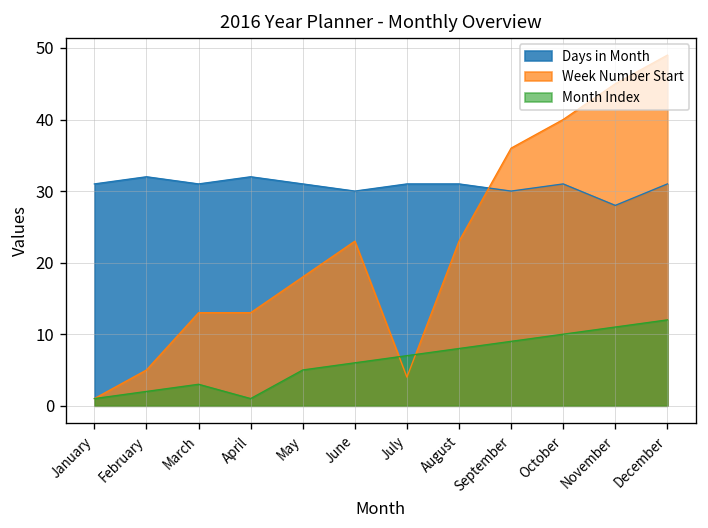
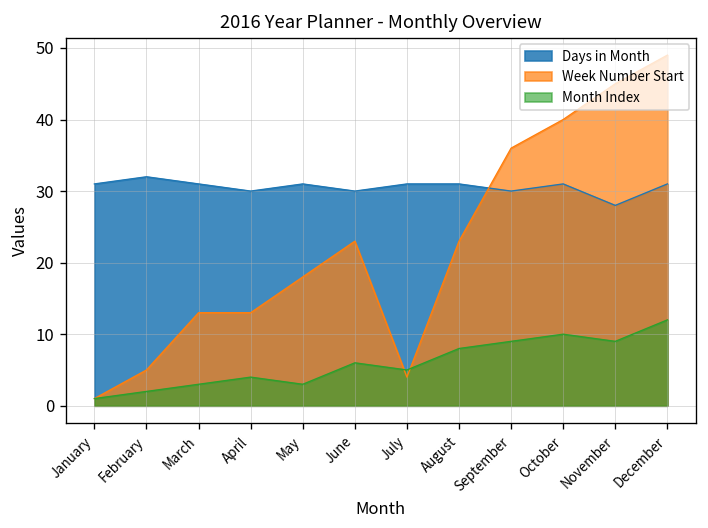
  {
    "Days in Month": {
      "January": 31,
      "February": 32,
      "March": 31,
-     "April": 32,
+     "April": 30,
      "May": 31,
      "June": 30,
      "July": 31,
      "August": 31,
      "September": 30,
      "October": 31,
      "November": 28,
      "December": 31
    },
    "Week Number Start": {
      "February": 5,
      "March": 13,
      "April": 13,
      "May": 18,
      "June": 23,
      "July": 4,
      "August": 23,
      "September": 36,
      "October": 40
    },
    "Month Index": {
      "February": 2,
      "March": 3,
-     "April": 1,
-     "May": 5,
+     "April": 4,
+     "May": 3,
      "June": 6,
-     "July": 7,
+     "July": 5,
      "August": 8,
      "September": 9,
      "October": 10,
-     "November": 11,
+     "November": 9,
      "December": 12
    }
  }
